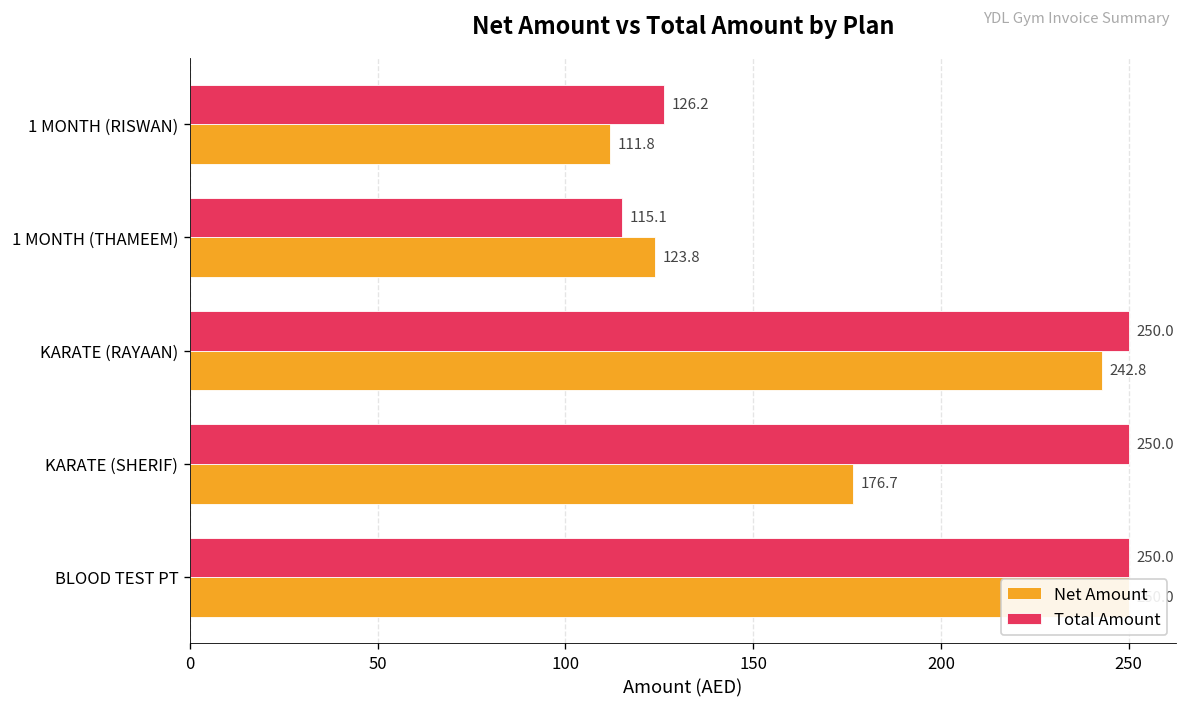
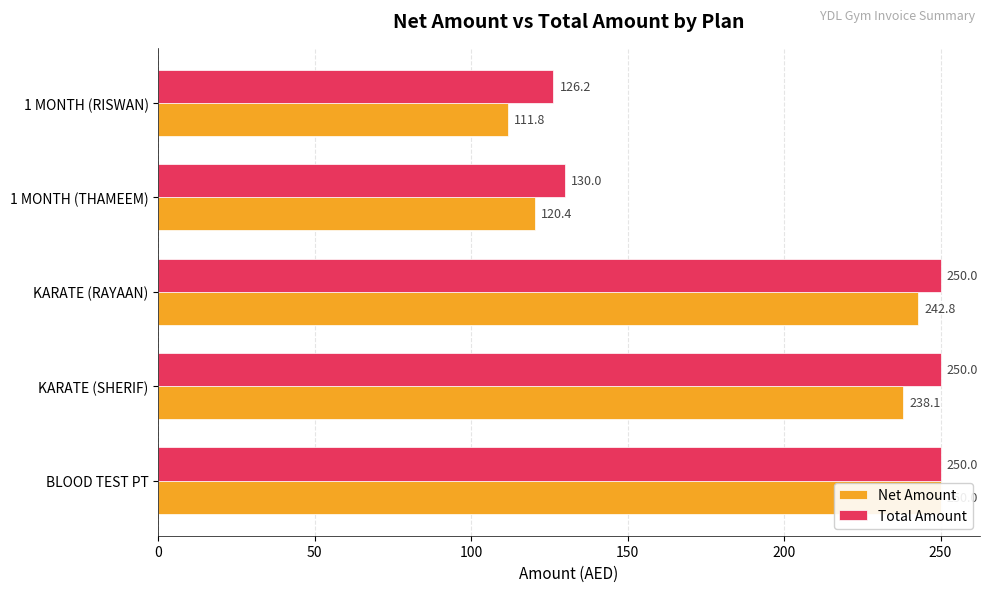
  {
    "Net Amount": {
      "1 MONTH (RISWAN)": 111.8,
-     "1 MONTH (THAMEEM)": 123.8,
+     "1 MONTH (THAMEEM)": 120.4,
      "KARATE (RAYAAN)": 242.8,
-     "KARATE (SHERIF)": 176.7
+     "KARATE (SHERIF)": 238.1
    },
    "Total Amount": {
      "1 MONTH (RISWAN)": 126.2,
-     "1 MONTH (THAMEEM)": 115.1,
+     "1 MONTH (THAMEEM)": 130.0,
      "KARATE (RAYAAN)": 250.0,
      "KARATE (SHERIF)": 250.0,
      "BLOOD TEST PT": 250.0
    }
  }
